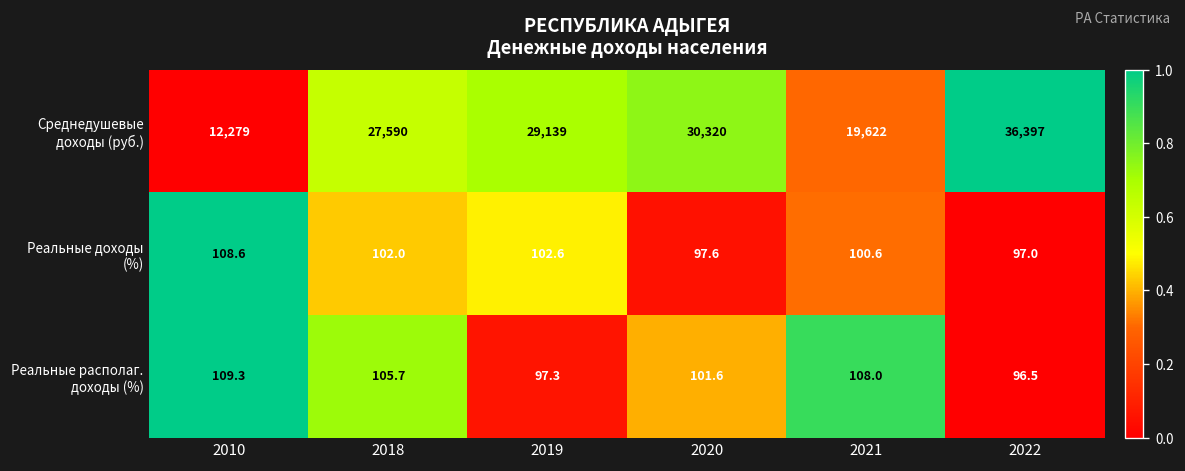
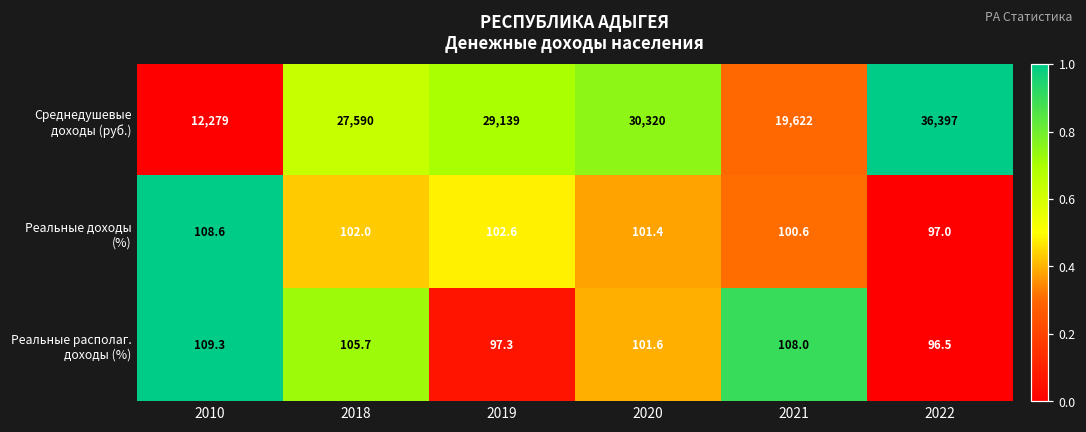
  {
    "Среднедушевые доходы (руб.)": {
      "2010": "12,279",
      "2018": "27,590",
      "2019": "29,139",
      "2020": "30,320",
      "2021": "19,622",
      "2022": "36,397"
    },
    "Реальные доходы (%)": {
      "2010": "108.6",
      "2018": "102.0",
      "2019": "102.6",
-     "2020": "97.6",
+     "2020": "101.4",
      "2021": "100.6",
      "2022": "97.0"
    },
    "Реальные располаг. доходы (%)": {
      "2010": "109.3",
      "2018": "105.7",
      "2019": "97.3",
      "2020": "101.6",
      "2021": "108.0",
      "2022": "96.5"
    }
  }
